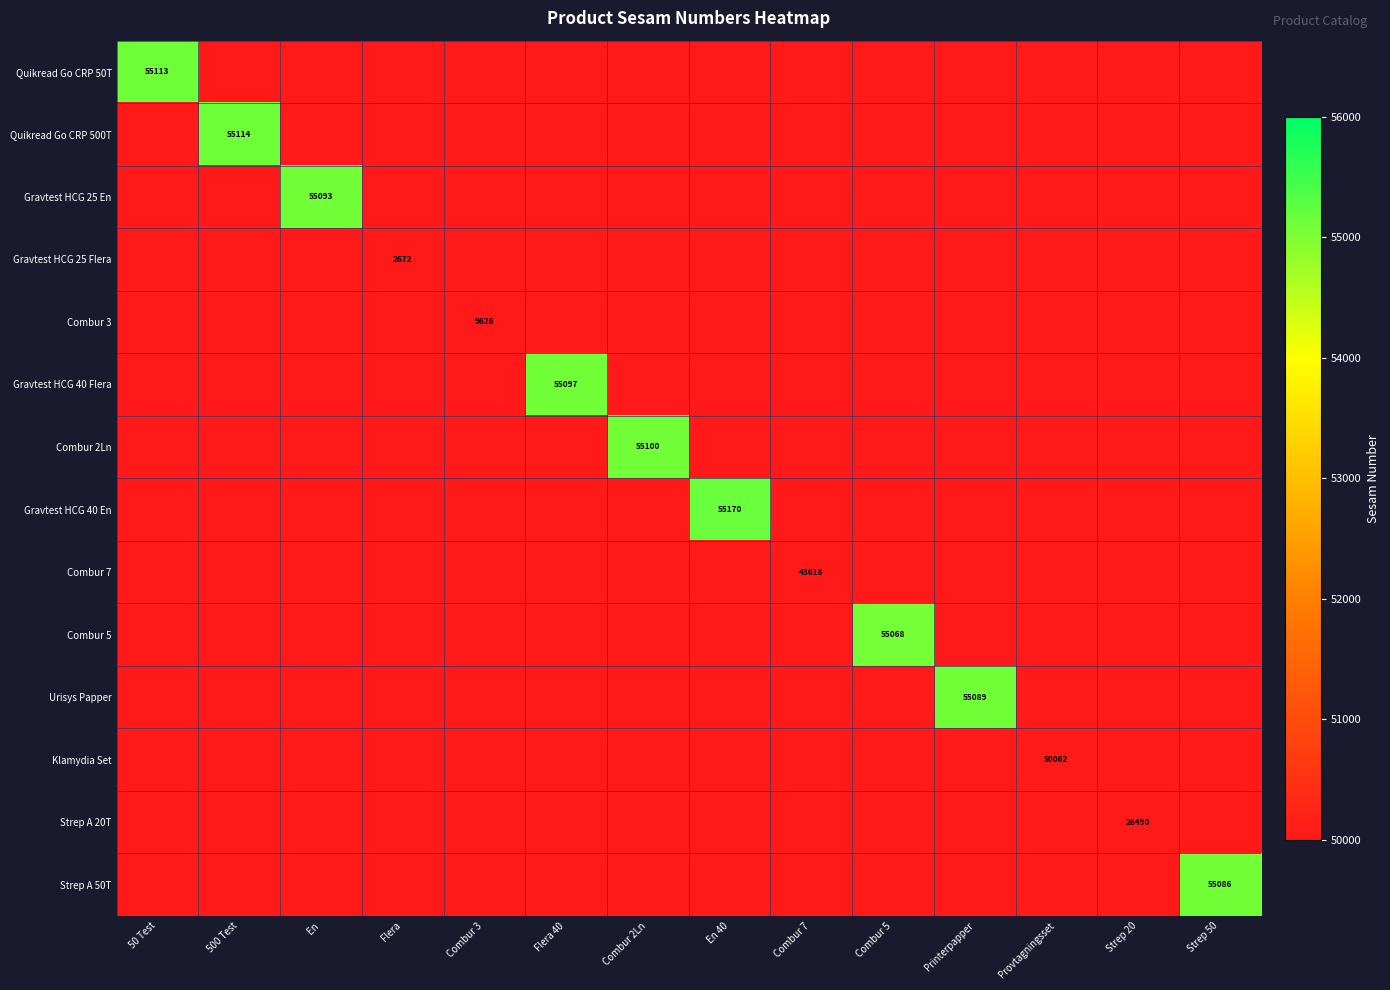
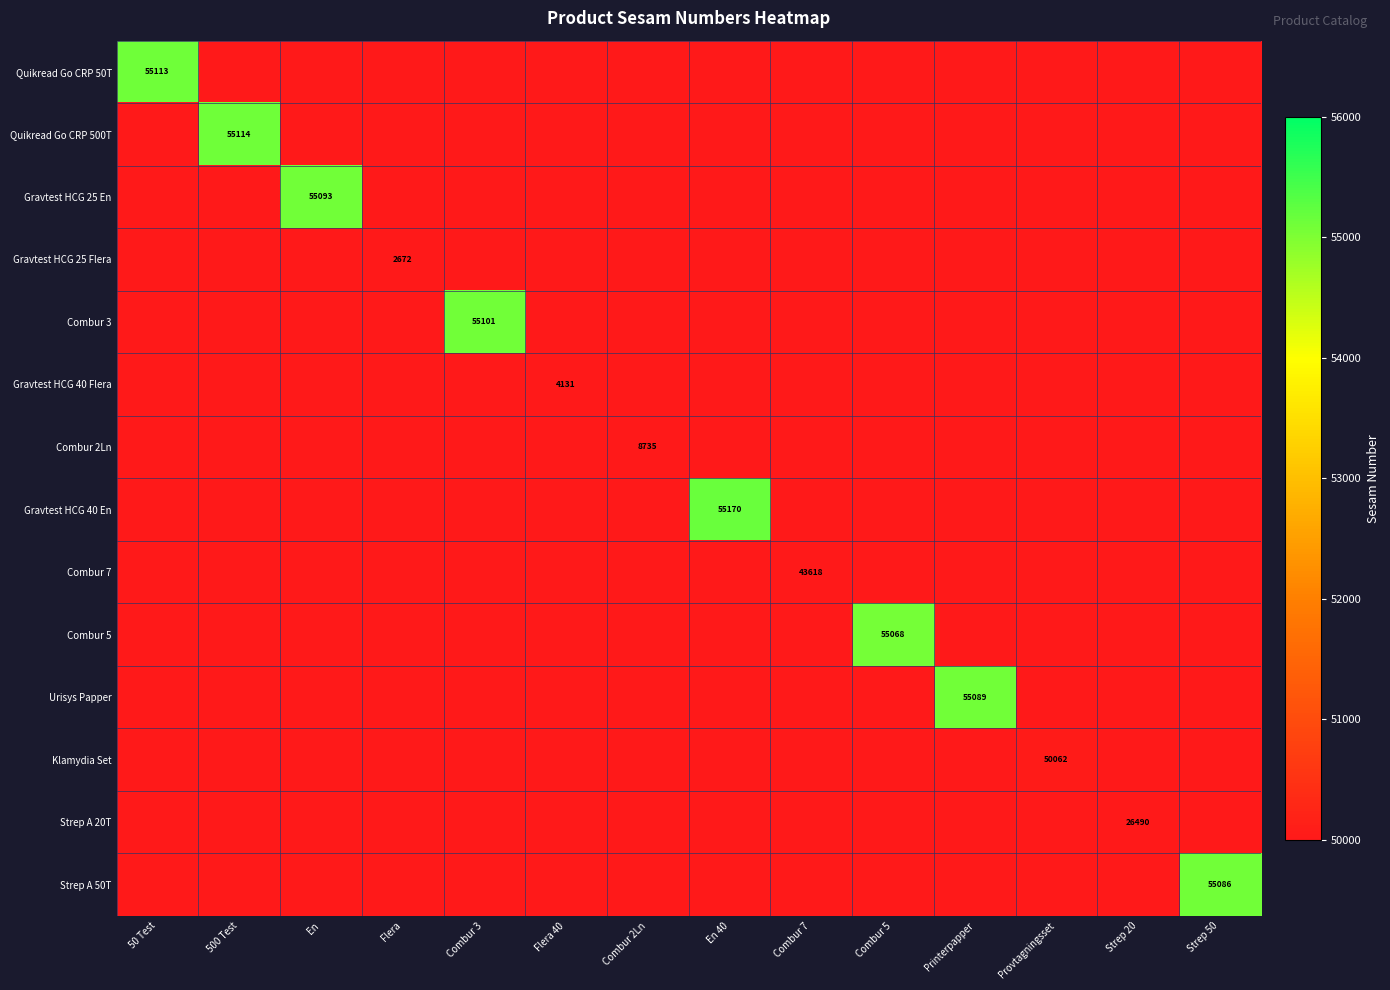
  {
    "Quikread Go CRP 50T": {
      "50 Test": 55113
    },
    "Quikread Go CRP 500T": {
      "500 Test": 55114
    },
    "Gravtest HCG 25 En": {
      "En": 55093
    },
    "Gravtest HCG 25 Flera": {
      "Flera": 2672
    },
    "Combur 3": {
-     "Combur 3": 9626
+     "Combur 3": 55101
    },
    "Gravtest HCG 40 Flera": {
-     "Flera 40": 55097
+     "Flera 40": 4131
    },
    "Combur 2Ln": {
-     "Combur 2Ln": 55100
+     "Combur 2Ln": 8735
    },
    "Gravtest HCG 40 En": {
      "En 40": 55170
    },
    "Combur 7": {
      "Combur 7": 43618
    },
    "Combur 5": {
      "Combur 5": 55068
    },
    "Urisys Papper": {
      "Printerpapper": 55089
    },
    "Klamydia Set": {
      "Provtagningsset": 50062
    },
    "Strep A 20T": {
      "Strep 20": 26490
    },
    "Strep A 50T": {
      "Strep 50": 55086
    }
  }
